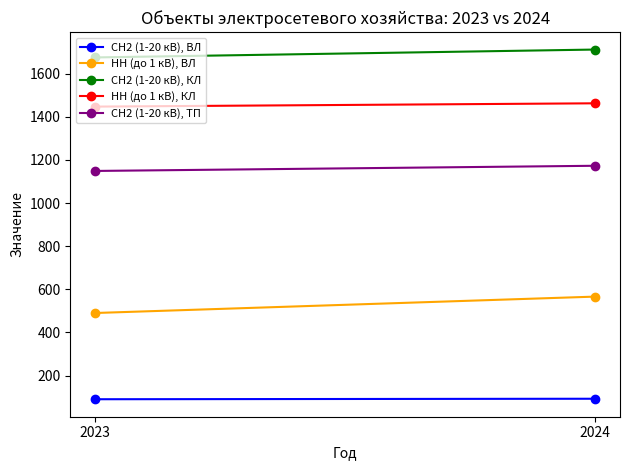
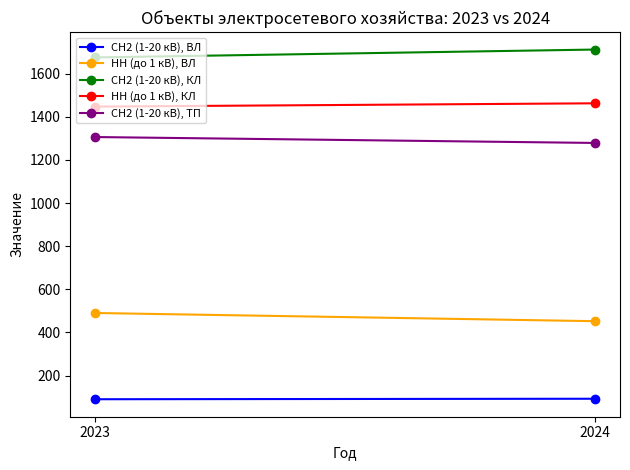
  {
    "СН2 (1-20 кВ), ВЛ": {
      "2023": 90,
      "2024": 90
    },
    "НН (до 1 кВ), ВЛ": {
      "2023": 490,
-     "2024": 570
+     "2024": 450
    },
    "СН2 (1-20 кВ), КЛ": {
      "2024": 1710
    },
    "НН (до 1 кВ), КЛ": {
      "2024": 1460
    },
    "СН2 (1-20 кВ), ТП": {
-     "2023": 1150,
-     "2024": 1170
+     "2023": 1310,
+     "2024": 1280
    }
  }
